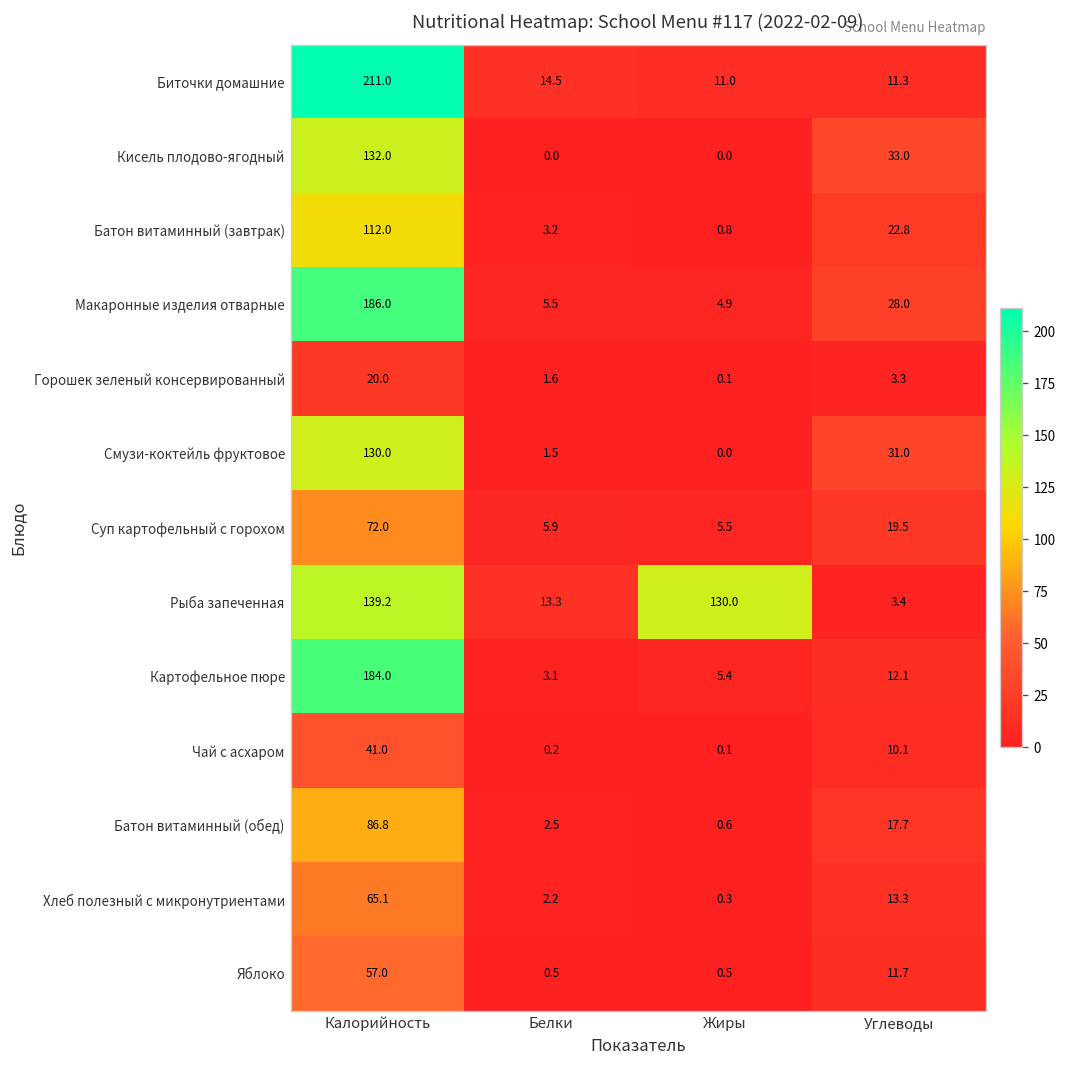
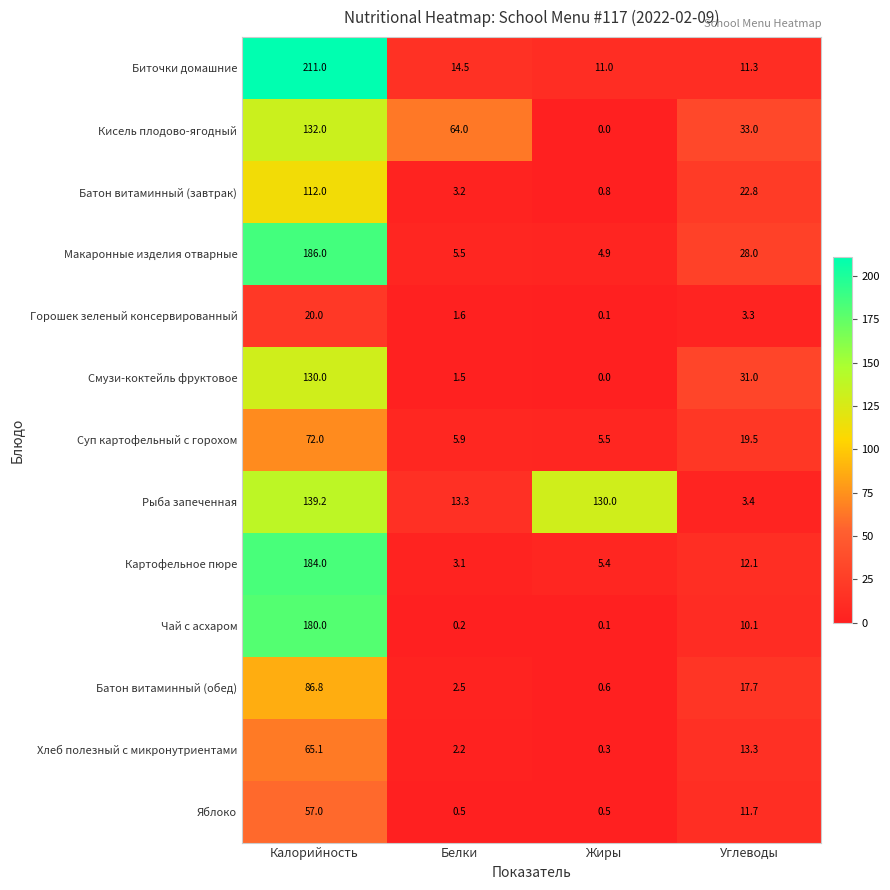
  {
    "Биточки домашние": {
      "Калорийность": 211.0,
      "Белки": 14.5,
      "Жиры": 11.0,
      "Углеводы": 11.3
    },
    "Кисель плодово-ягодный": {
      "Калорийность": 132.0,
-     "Белки": 0.0,
+     "Белки": 64.0,
      "Жиры": 0.0,
      "Углеводы": 33.0
    },
    "Батон витаминный (завтрак)": {
      "Калорийность": 112.0,
      "Белки": 3.2,
      "Жиры": 0.8,
      "Углеводы": 22.8
    },
    "Макаронные изделия отварные": {
      "Калорийность": 186.0,
      "Белки": 5.5,
      "Жиры": 4.9,
      "Углеводы": 28.0
    },
    "Горошек зеленый консервированный": {
      "Калорийность": 20.0,
      "Белки": 1.6,
      "Жиры": 0.1,
      "Углеводы": 3.3
    },
    "Смузи-коктейль фруктовое": {
      "Калорийность": 130.0,
      "Белки": 1.5,
      "Жиры": 0.0,
      "Углеводы": 31.0
    },
    "Суп картофельный с горохом": {
      "Калорийность": 72.0,
      "Белки": 5.9,
      "Жиры": 5.5,
      "Углеводы": 19.5
    },
    "Рыба запеченная": {
      "Калорийность": 139.2,
      "Белки": 13.3,
      "Жиры": 130.0,
      "Углеводы": 3.4
    },
    "Картофельное пюре": {
      "Калорийность": 184.0,
      "Белки": 3.1,
      "Жиры": 5.4,
      "Углеводы": 12.1
    },
    "Чай с асхаром": {
-     "Калорийность": 41.0,
+     "Калорийность": 180.0,
      "Белки": 0.2,
      "Жиры": 0.1,
      "Углеводы": 10.1
    },
    "Батон витаминный (обед)": {
      "Калорийность": 86.8,
      "Белки": 2.5,
      "Жиры": 0.6,
      "Углеводы": 17.7
    },
    "Хлеб полезный с микронутриентами": {
      "Калорийность": 65.1,
      "Белки": 2.2,
      "Жиры": 0.3,
      "Углеводы": 13.3
    },
    "Яблоко": {
      "Калорийность": 57.0,
      "Белки": 0.5,
      "Жиры": 0.5,
      "Углеводы": 11.7
    }
  }
